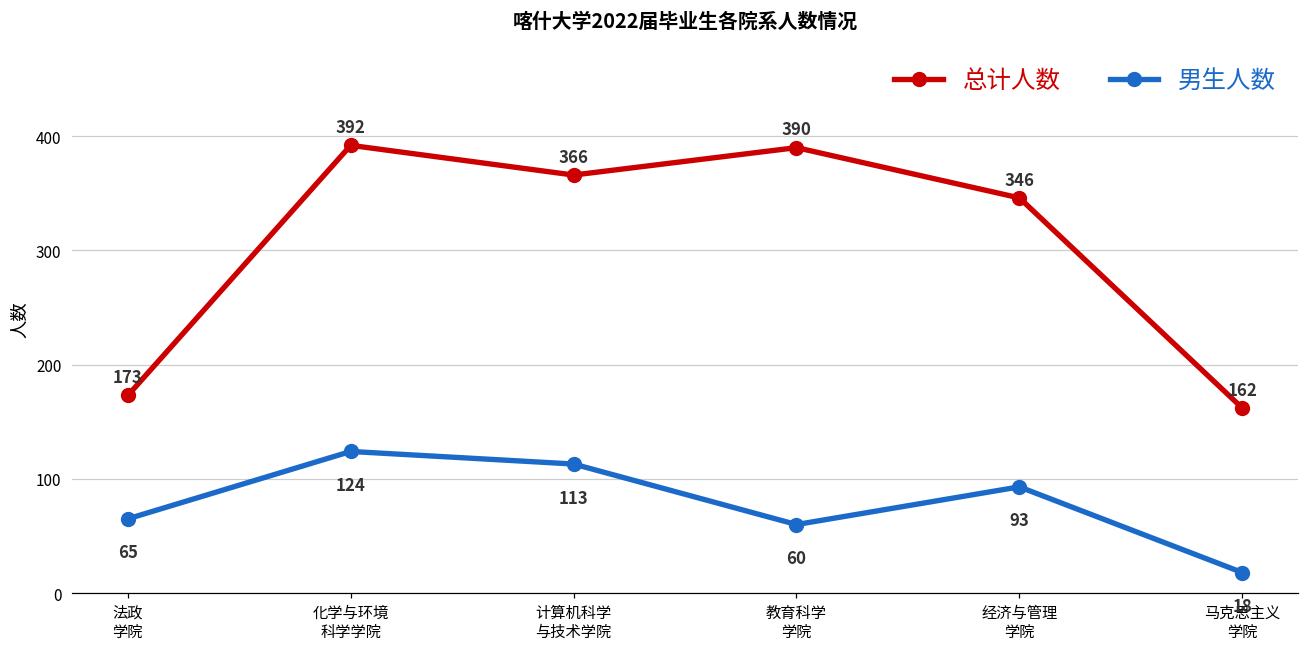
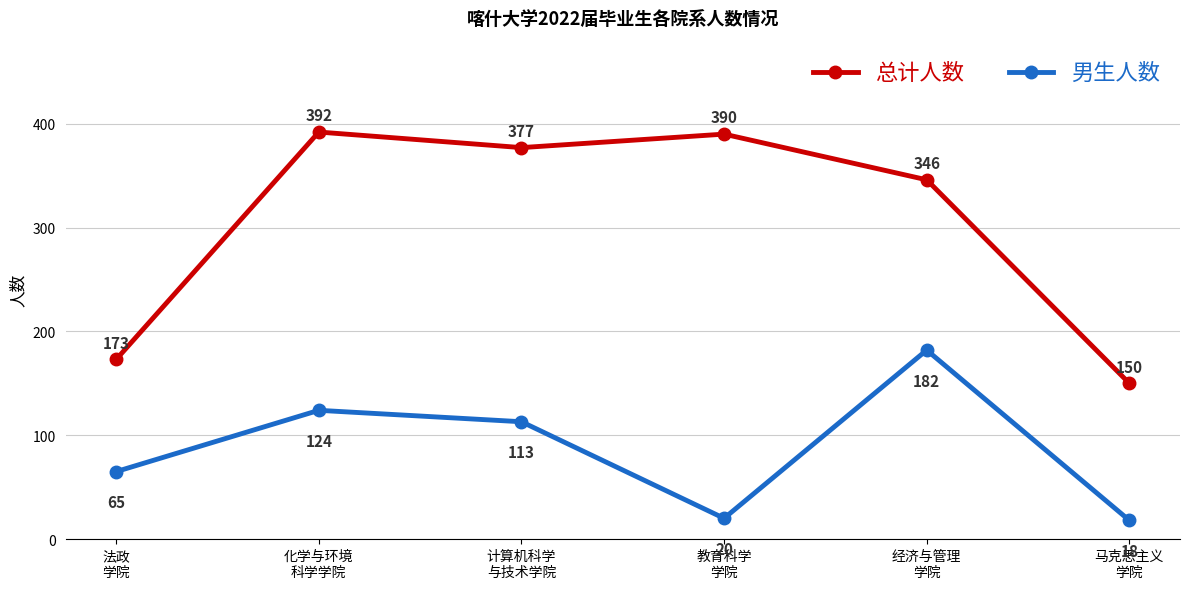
  {
    "总计人数": {
      "法政 学院": 173,
      "化学与环境 科学学院": 392,
-     "计算机科学 与技术学院": 366,
+     "计算机科学 与技术学院": 377,
      "教育科学 学院": 390,
      "经济与管理 学院": 346,
-     "马克思主义 学院": 162
+     "马克思主义 学院": 150
    },
    "男生人数": {
      "法政 学院": 65,
      "化学与环境 科学学院": 124,
      "计算机科学 与技术学院": 113,
-     "教育科学 学院": 60,
-     "经济与管理 学院": 93,
+     "教育科学 学院": 20,
+     "经济与管理 学院": 182,
      "马克思主义 学院": 18
    }
  }
